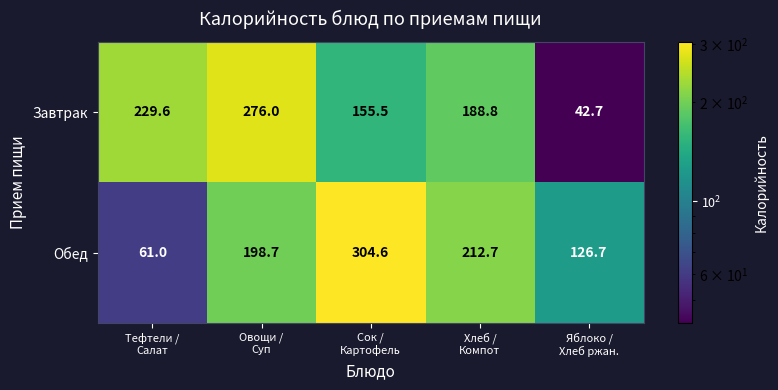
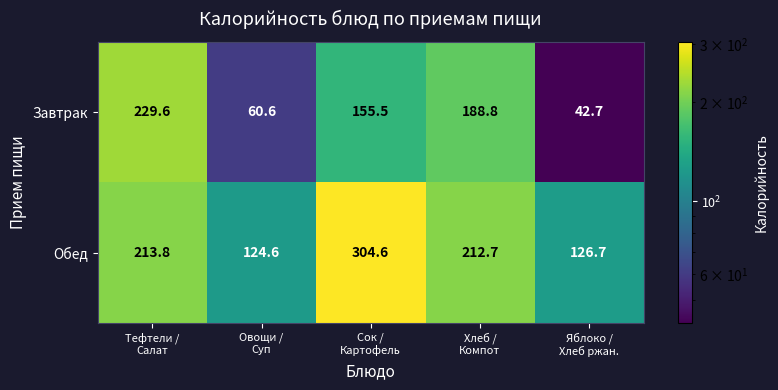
  {
    "Завтрак": {
      "Тефтели / Салат": 229.6,
-     "Овощи / Суп": 276.0,
+     "Овощи / Суп": 60.6,
      "Сок / Картофель": 155.5,
      "Хлеб / Компот": 188.8,
      "Яблоко / Хлеб ржан.": 42.7
    },
    "Обед": {
-     "Тефтели / Салат": 61.0,
-     "Овощи / Суп": 198.7,
+     "Тефтели / Салат": 213.8,
+     "Овощи / Суп": 124.6,
      "Сок / Картофель": 304.6,
      "Хлеб / Компот": 212.7,
      "Яблоко / Хлеб ржан.": 126.7
    }
  }
